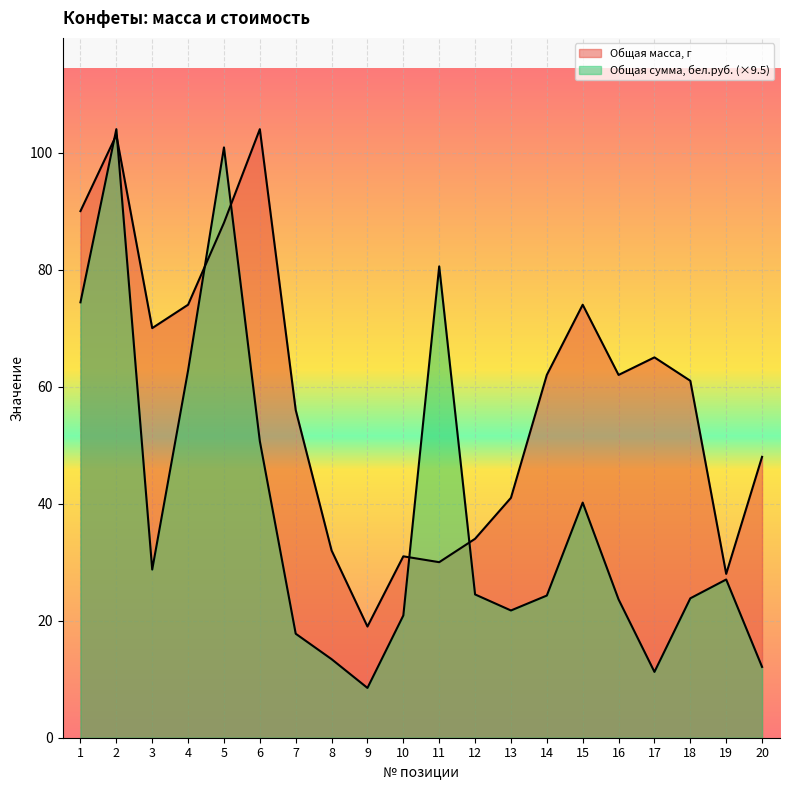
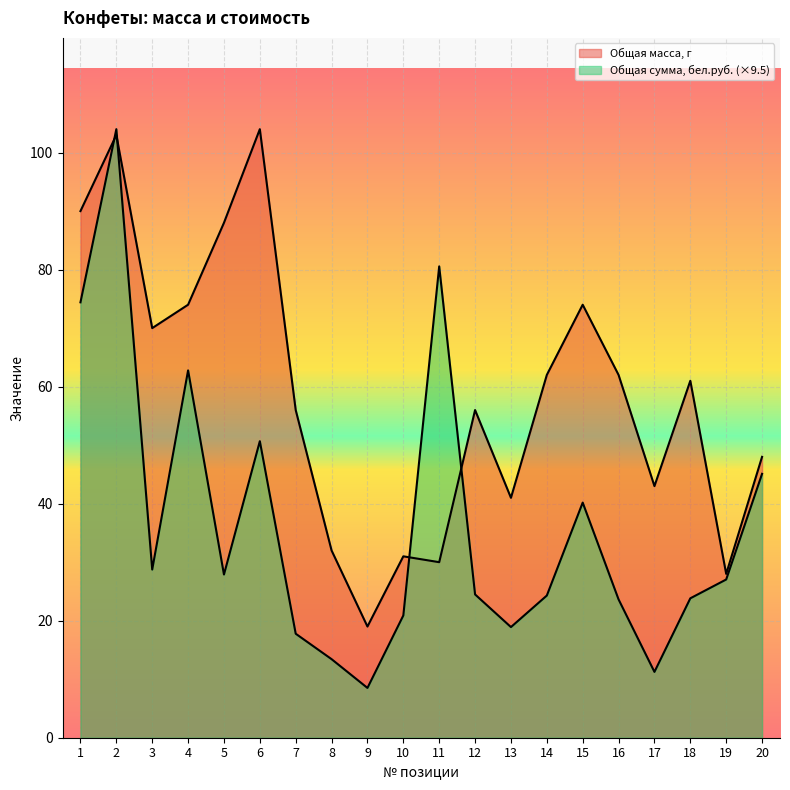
  {
    "Общая масса, г": {
      "1": 90,
      "2": 103,
      "3": 70,
      "4": 74,
      "5": 88,
      "6": 104,
      "7": 56,
      "8": 32,
      "9": 19,
      "10": 31,
      "11": 30,
-     "12": 34,
+     "12": 56,
      "13": 41,
      "14": 62,
      "15": 74,
      "16": 62,
-     "17": 65,
+     "17": 43,
      "18": 61,
      "19": 28,
      "20": 48
    },
    "Общая сумма, бел.руб. (×9.5)": {
      "1": 74,
      "2": 104,
      "3": 29,
      "4": 63,
-     "5": 101,
+     "5": 28,
      "6": 51,
      "7": 18,
      "8": 13,
      "9": 9,
      "10": 21,
      "11": 81,
      "12": 24,
-     "13": 22,
+     "13": 19,
      "14": 24,
      "15": 40,
      "16": 24,
      "17": 11,
      "18": 24,
      "19": 27,
-     "20": 12
+     "20": 45
    }
  }
